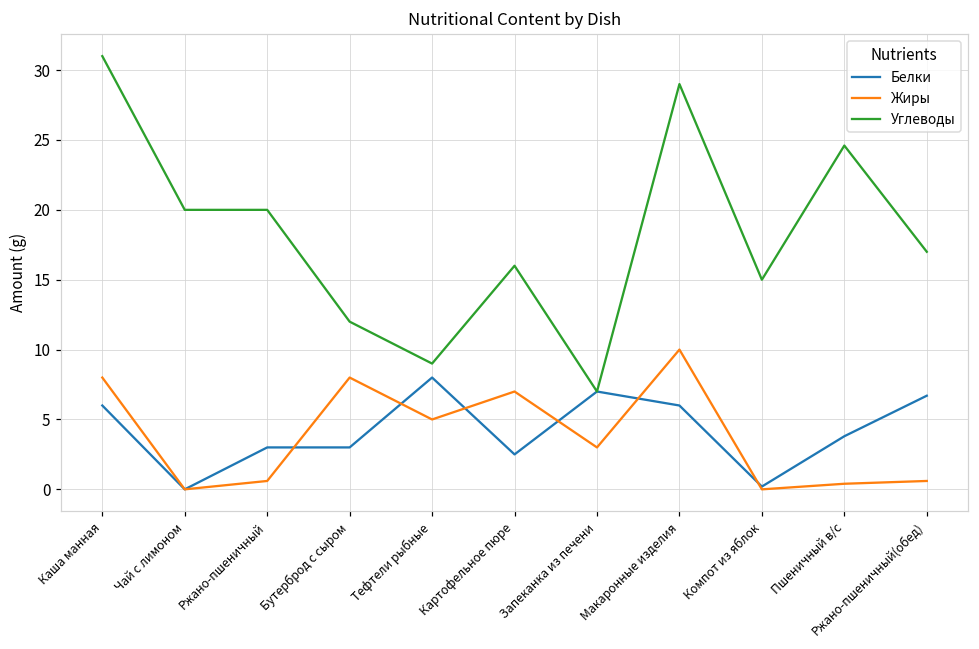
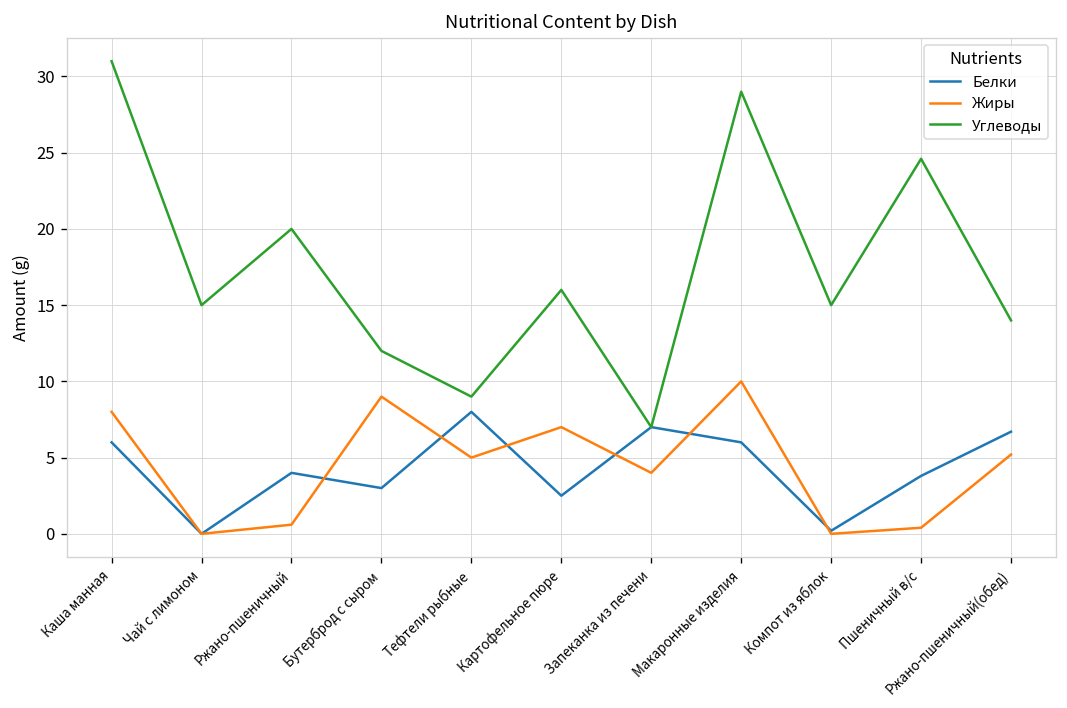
  {
    "Белки": {
      "Каша манная": 6,
-     "Ржано-пшеничный": 3,
+     "Ржано-пшеничный": 4,
      "Бутерброд с сыром": 3,
      "Тефтели рыбные": 8,
      "Картофельное пюре": 2.5,
      "Макаронные изделия": 6,
      "Компот из яблок": 0.2,
      "Пшеничный в/с": 3.8,
      "Ржано-пшеничный(обед)": 6.7
    },
    "Жиры": {
      "Каша манная": 8.0,
      "Ржано-пшеничный": 0.6,
-     "Бутерброд с сыром": 8,
+     "Бутерброд с сыром": 9,
      "Тефтели рыбные": 5.0,
      "Картофельное пюре": 7.0,
-     "Запеканка из печени": 3,
+     "Запеканка из печени": 4,
      "Макаронные изделия": 10.0,
      "Компот из яблок": 0.0,
      "Пшеничный в/с": 0.4,
-     "Ржано-пшеничный(обед)": 0.6
+     "Ржано-пшеничный(обед)": 5.2
    },
    "Углеводы": {
      "Каша манная": 31,
-     "Чай с лимоном": 20,
+     "Чай с лимоном": 15,
      "Ржано-пшеничный": 20,
      "Бутерброд с сыром": 12,
      "Тефтели рыбные": 9,
      "Картофельное пюре": 16,
      "Макаронные изделия": 29,
      "Компот из яблок": 15,
      "Пшеничный в/с": 24.6,
-     "Ржано-пшеничный(обед)": 17
+     "Ржано-пшеничный(обед)": 14
    }
  }
